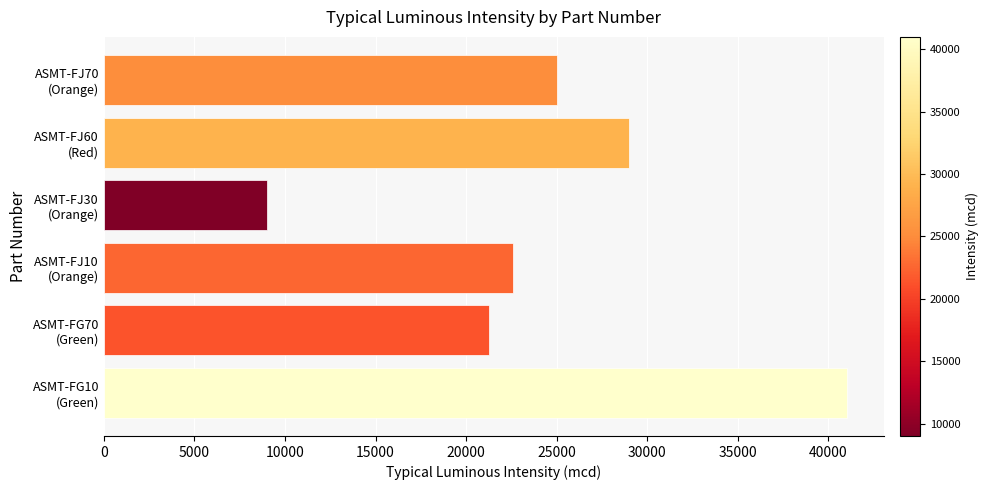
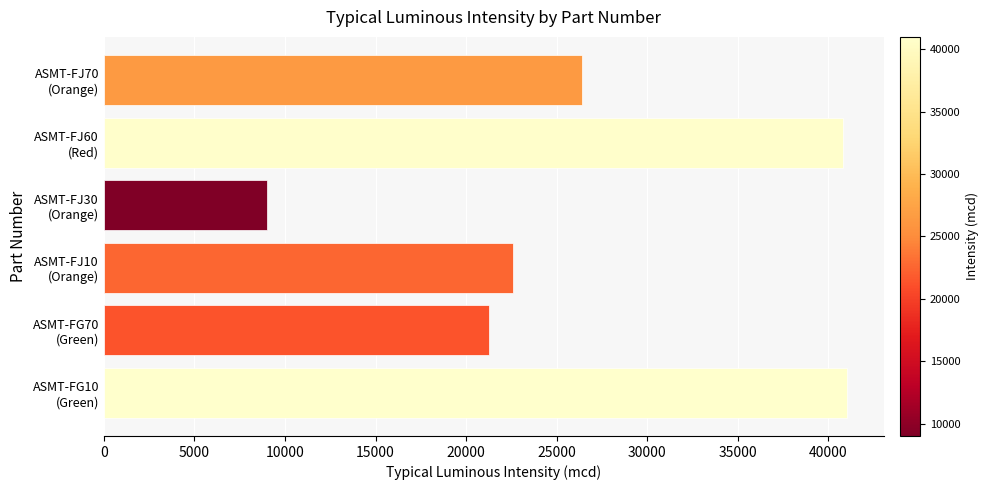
  {
-   "ASMT-FJ70 (Orange)": 25000,
-   "ASMT-FJ60 (Red)": 29000,
+   "ASMT-FJ70 (Orange)": 26400,
+   "ASMT-FJ60 (Red)": 40800,
    "ASMT-FJ30 (Orange)": 9000,
    "ASMT-FJ10 (Orange)": 22600,
    "ASMT-FG70 (Green)": 21300,
    "ASMT-FG10 (Green)": 41000
  }
